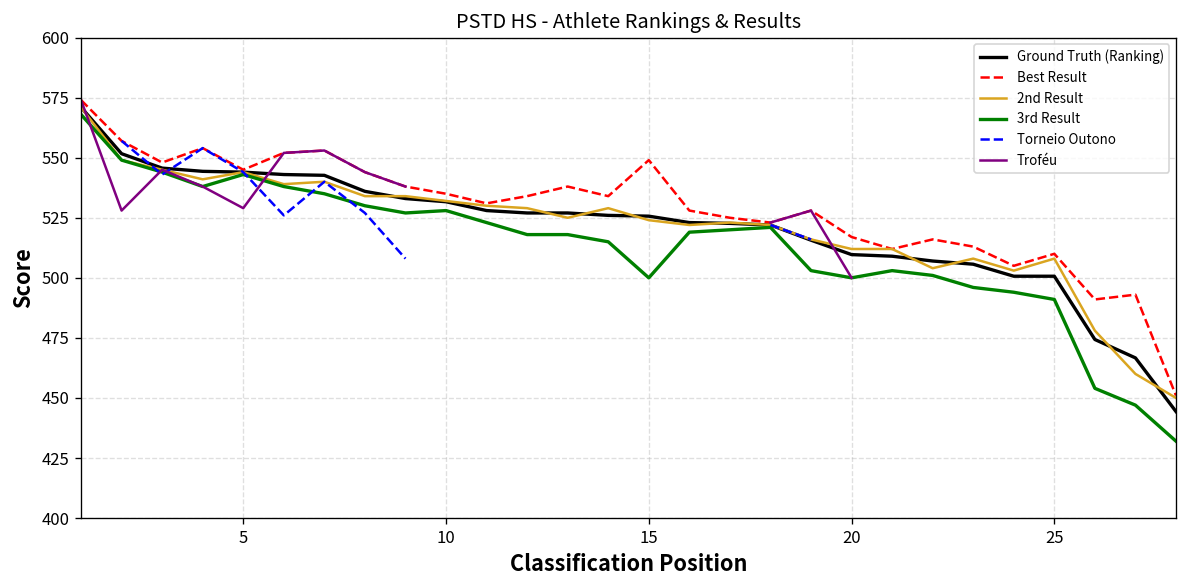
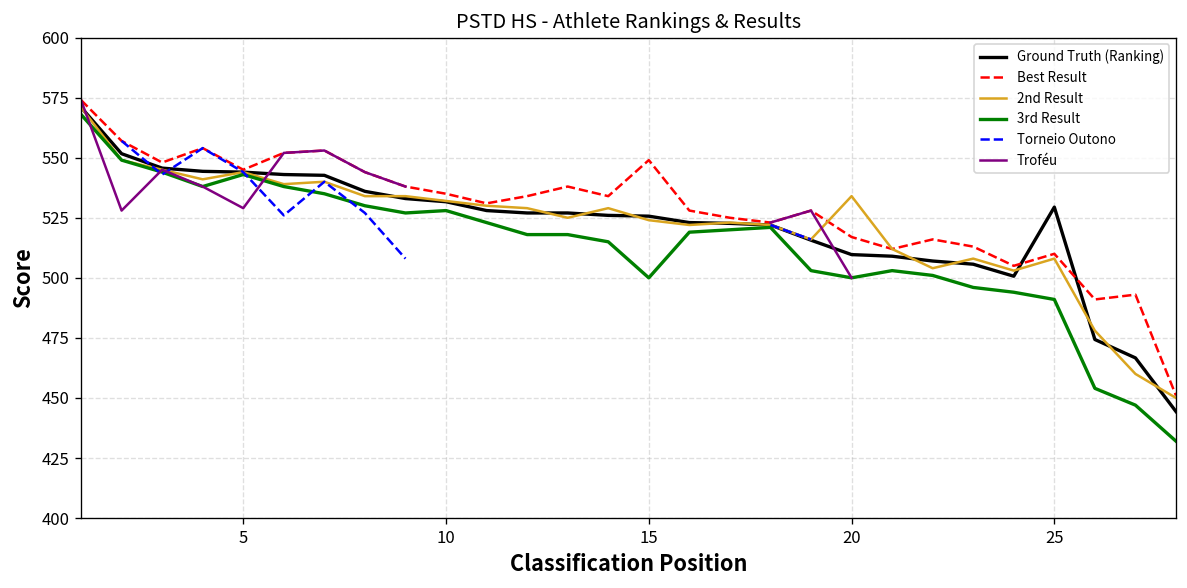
  {
    "Ground Truth (Ranking)": {
      "15": 526,
      "20": 510,
-     "25": 501
+     "25": 529
    },
    "Best Result": {
      "10": 535,
      "15": 549,
      "20": 517,
      "25": 510
    },
    "2nd Result": {
      "15": 524,
-     "20": 512,
+     "20": 534,
      "25": 508
    },
    "3rd Result": {
      "10": 528,
      "15": 500
    },
    "Torneio Outono": {
      "25": 483
    },
    "Troféu": {
      "5": 529
    }
  }
